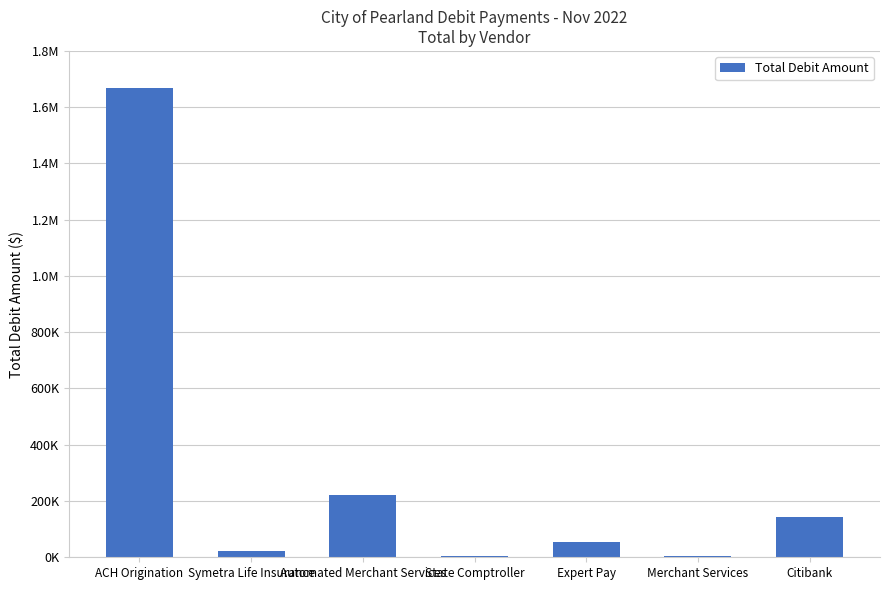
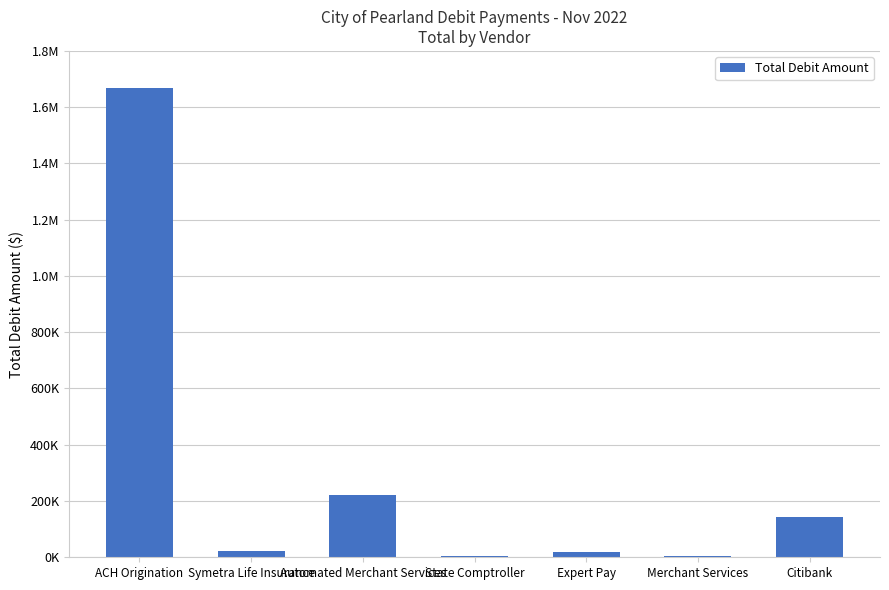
  {
    "ACH Origination": 1670000,
-   "Expert Pay": 50000,
+   "Expert Pay": 20000,
    "Citibank": 140000
  }
